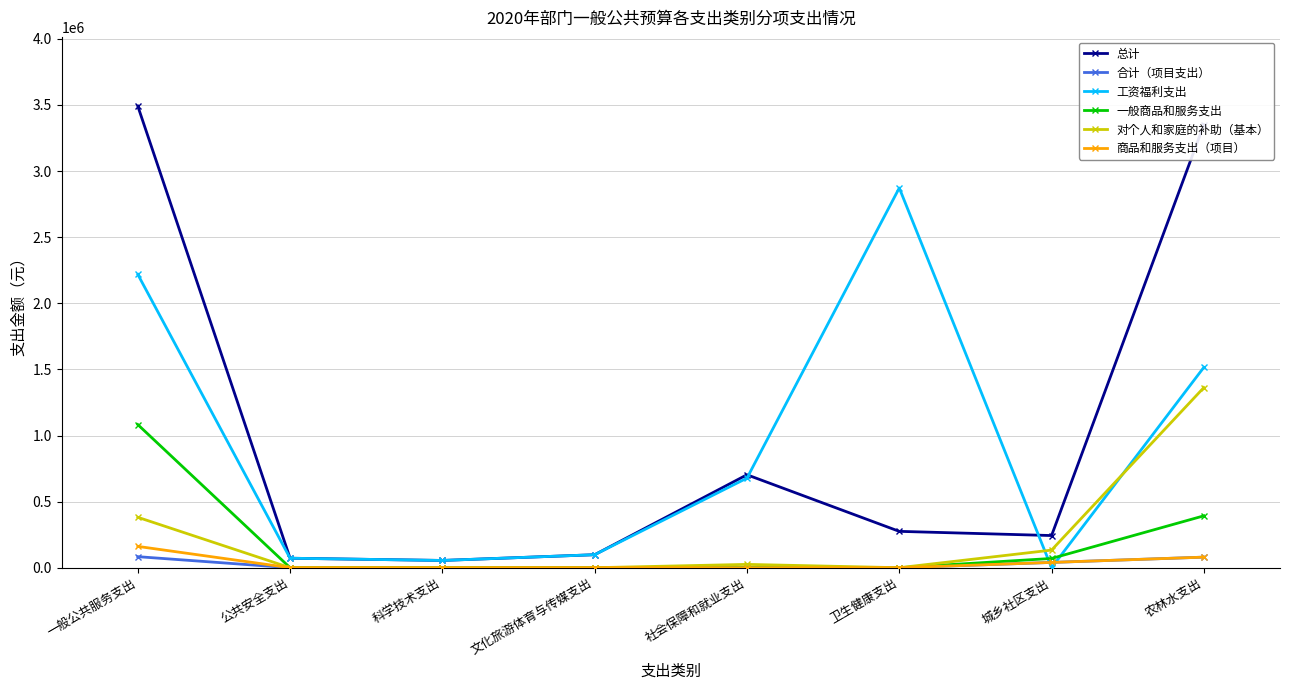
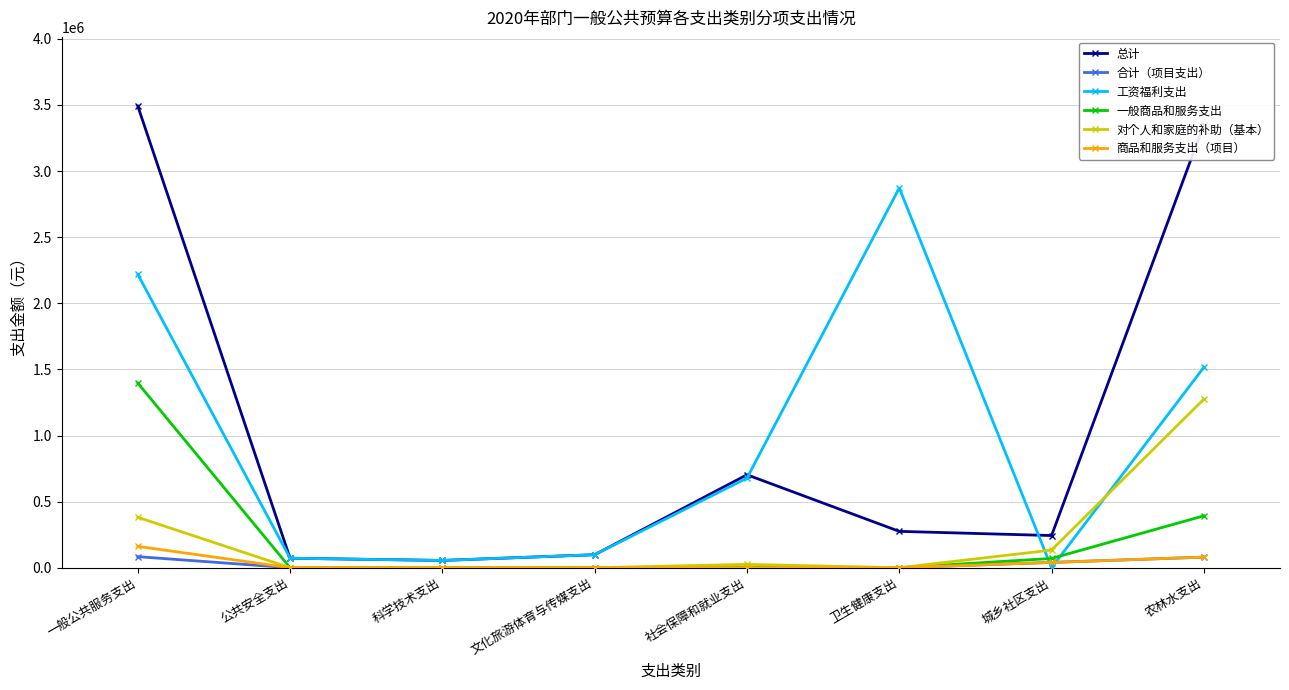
  {
    "总计": {
      "一般公共服务支出": 3490000,
      "社会保障和就业支出": 700000,
      "卫生健康支出": 280000,
      "城乡社区支出": 240000
    },
    "合计（项目支出）": {
      "一般公共服务支出": 80000
    },
    "工资福利支出": {
      "一般公共服务支出": 2220000,
      "社会保障和就业支出": 680000,
      "卫生健康支出": 2870000,
      "城乡社区支出": 0,
      "农林水支出": 1520000
    },
    "一般商品和服务支出": {
-     "一般公共服务支出": 1080000,
+     "一般公共服务支出": 1400000,
      "城乡社区支出": 70000,
      "农林水支出": 390000
    },
    "对个人和家庭的补助（基本）": {
      "一般公共服务支出": 380000,
      "社会保障和就业支出": 30000,
      "城乡社区支出": 130000,
-     "农林水支出": 1360000
+     "农林水支出": 1270000
    },
    "商品和服务支出（项目）": {
      "一般公共服务支出": 160000
    }
  }
